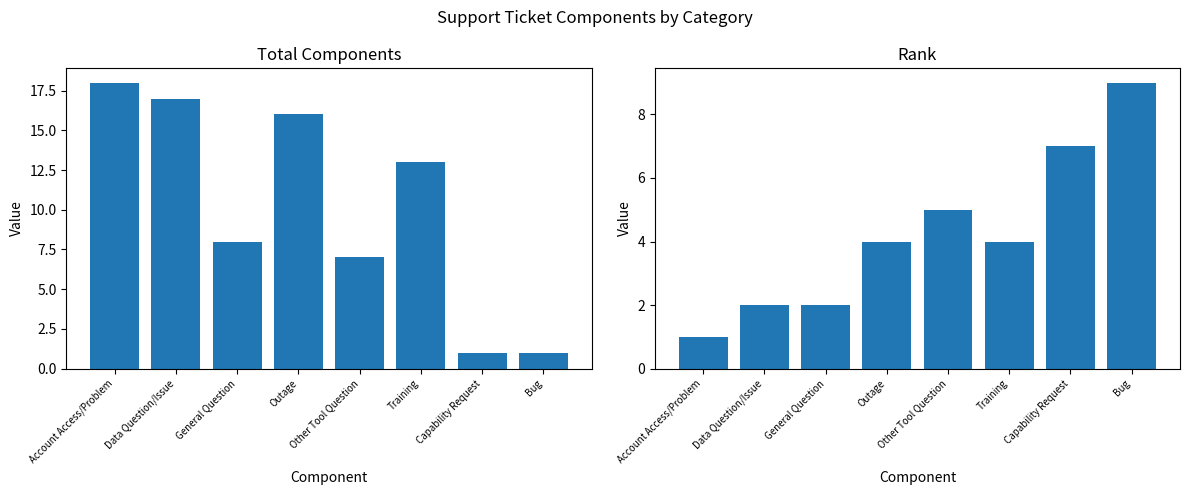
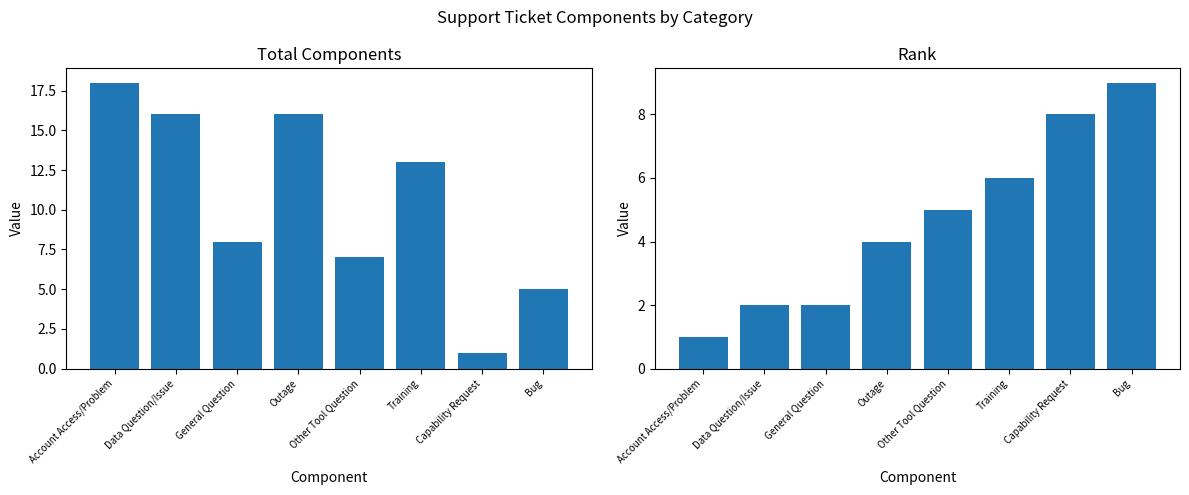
  {
    "Total Components": {
      "Account Access/Problem": 18,
-     "Data Question/Issue": 17,
+     "Data Question/Issue": 16,
      "General Question": 8,
      "Outage": 16,
      "Other Tool Question": 7,
      "Training": 13,
      "Capability Request": 1,
-     "Bug": 1
+     "Bug": 5
    },
    "Rank": {
      "Account Access/Problem": 1,
      "Data Question/Issue": 2,
      "General Question": 2,
      "Outage": 4,
      "Other Tool Question": 5,
-     "Training": 4,
-     "Capability Request": 7,
+     "Training": 6,
+     "Capability Request": 8,
      "Bug": 9
    }
  }
